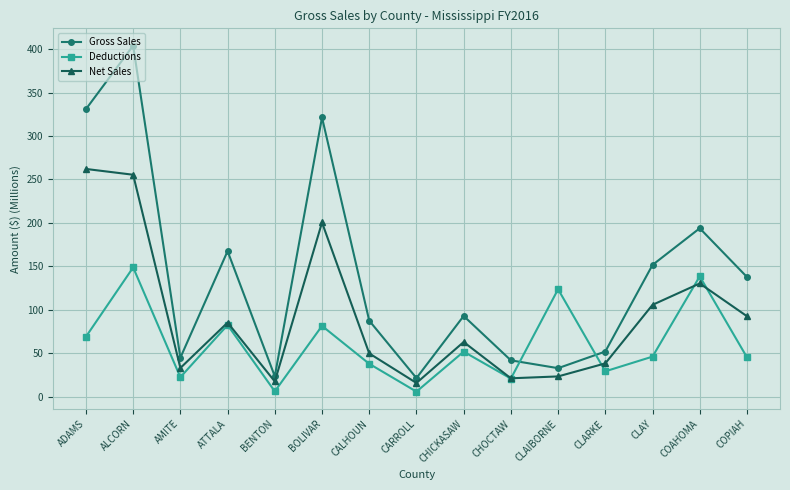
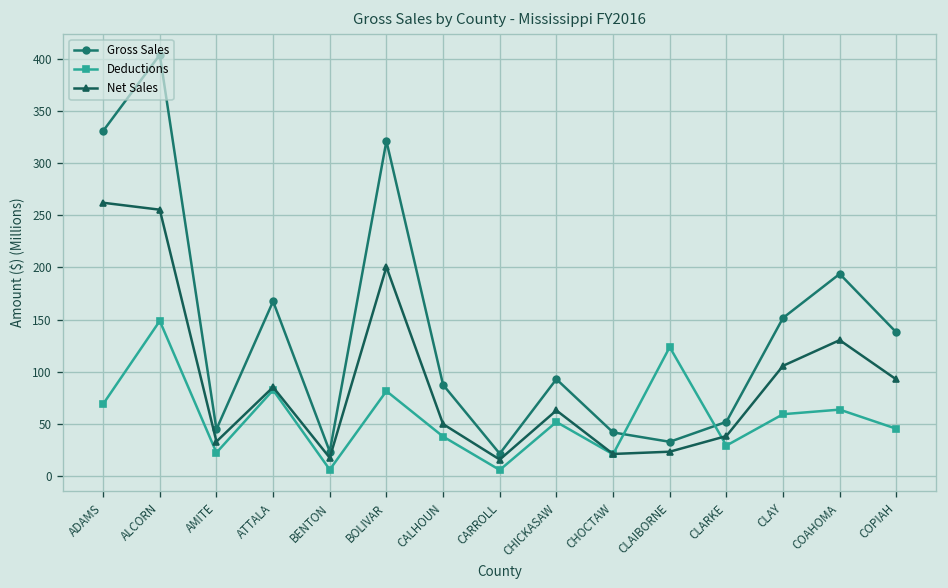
  {
    "Deductions": {
      "ADAMS": 70,
      "ALCORN": 150,
      "AMITE": 20,
      "BENTON": 10,
      "BOLIVAR": 80,
      "CALHOUN": 40,
      "CARROLL": 10,
      "CHICKASAW": 50,
      "CLAIBORNE": 120,
      "CLARKE": 30,
-     "CLAY": 50,
-     "COAHOMA": 140,
+     "CLAY": 60,
+     "COAHOMA": 60,
      "COPIAH": 50
    }
  }
